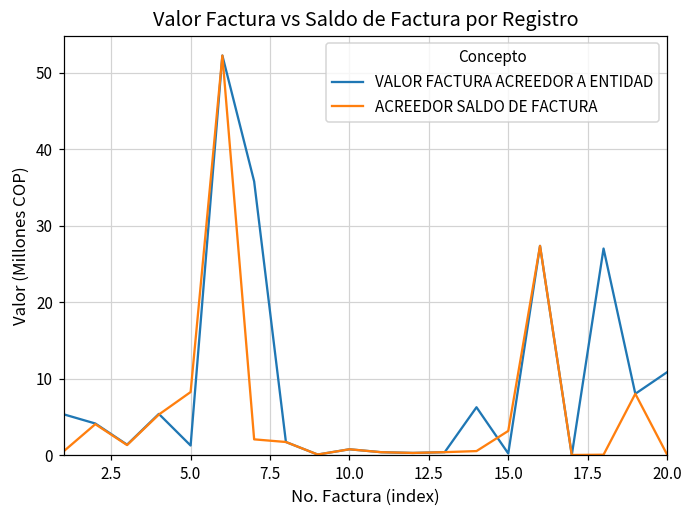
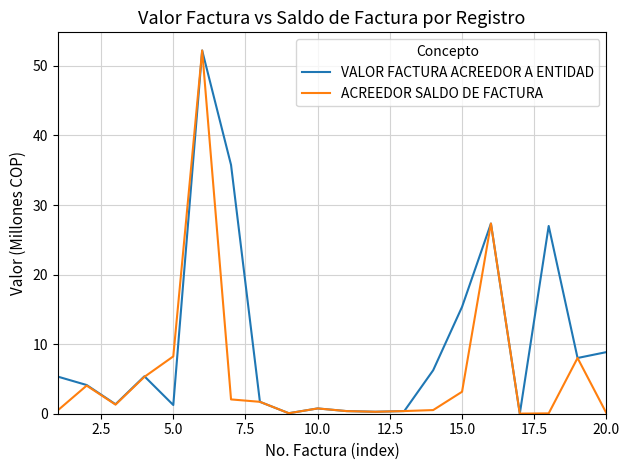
  {
    "VALOR FACTURA ACREEDOR A ENTIDAD": {
      "5.0": 1,
-     "15.0": 0,
-     "20.0": 11
+     "15.0": 15,
+     "20.0": 9
    },
    "ACREEDOR SALDO DE FACTURA": {
      "5.0": 8,
      "15.0": 3,
      "20.0": 0
    }
  }
